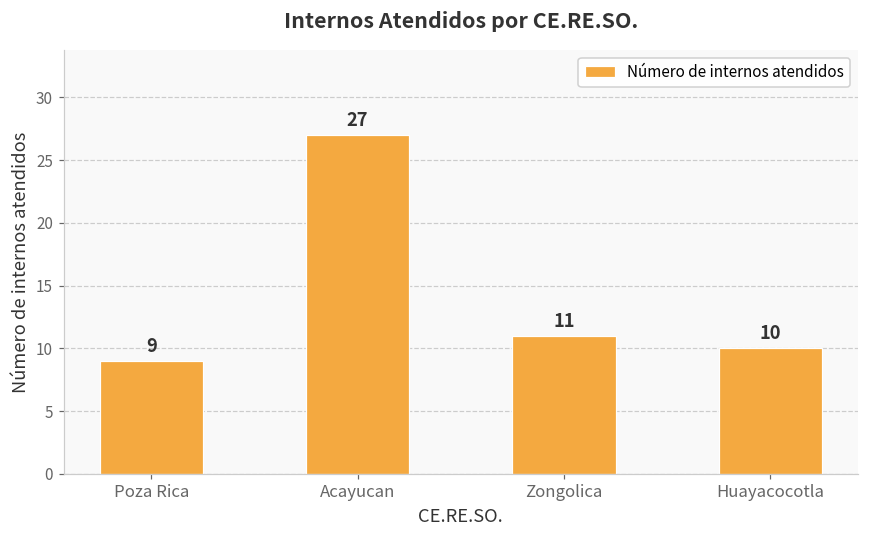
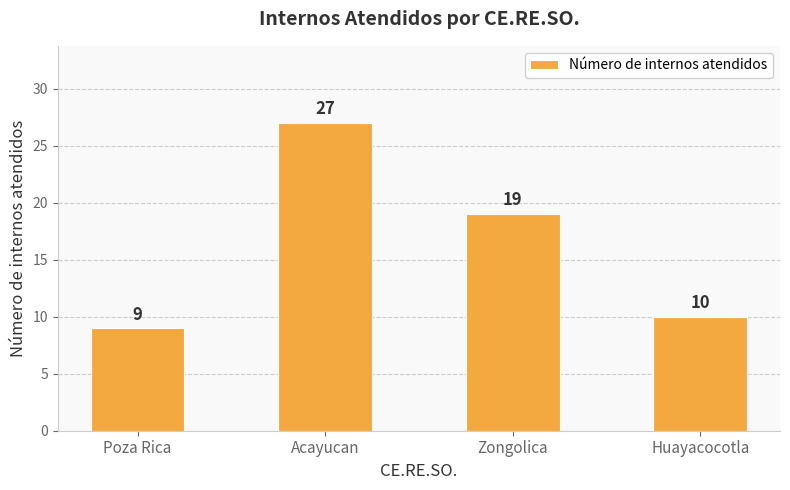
  {
    "Poza Rica": 9,
    "Acayucan": 27,
-   "Zongolica": 11,
+   "Zongolica": 19,
    "Huayacocotla": 10
  }
